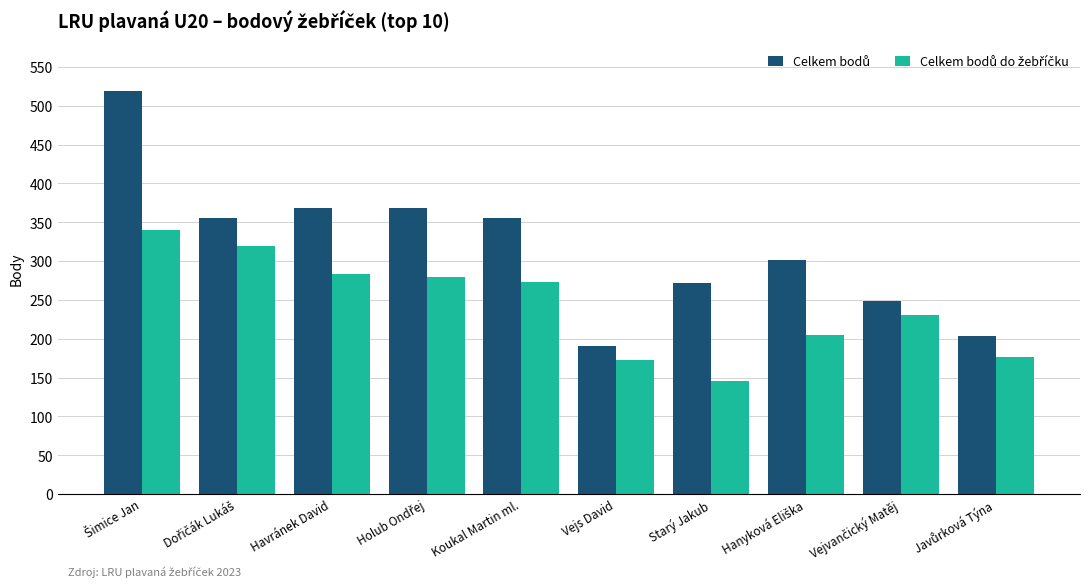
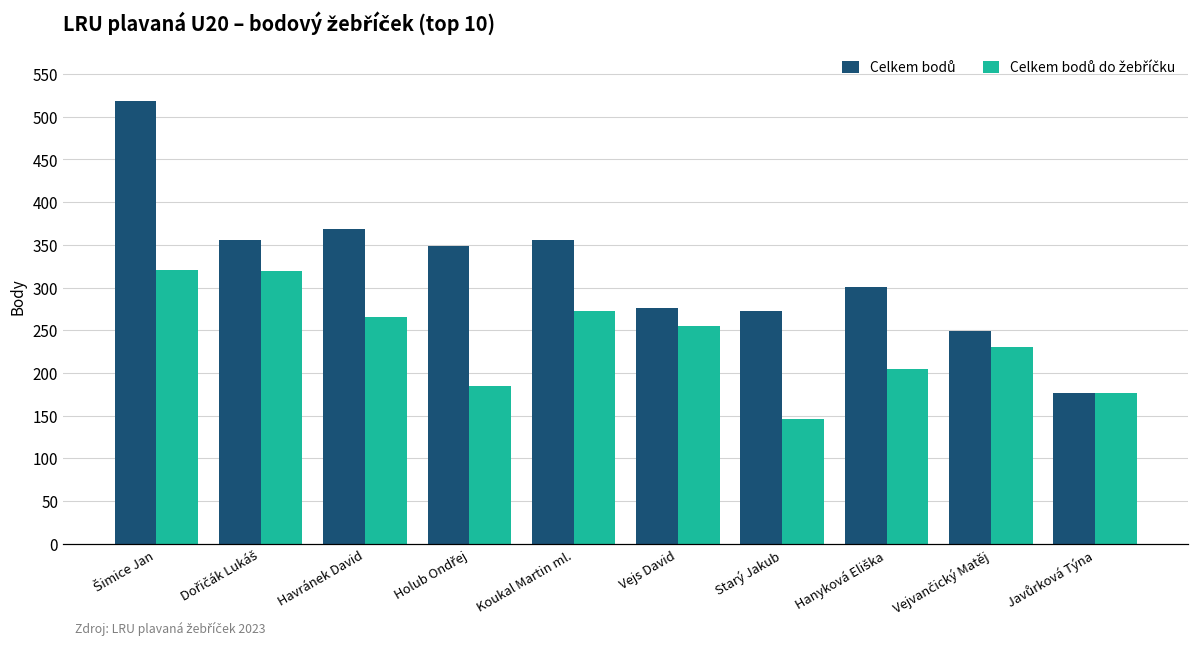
  {
    "Celkem bodů": {
      "Šimice Jan": 520,
      "Dořičák Lukáš": 360,
      "Havránek David": 370,
-     "Holub Ondřej": 370,
+     "Holub Ondřej": 350,
      "Koukal Martin ml.": 360,
-     "Vejs David": 190,
+     "Vejs David": 280,
      "Starý Jakub": 270,
      "Hanyková Eliška": 300,
      "Vejvančický Matěj": 250,
-     "Javůrková Týna": 200
+     "Javůrková Týna": 180
    },
    "Celkem bodů do žebříčku": {
-     "Šimice Jan": 340,
+     "Šimice Jan": 320,
      "Dořičák Lukáš": 320,
-     "Havránek David": 280,
-     "Holub Ondřej": 280,
+     "Havránek David": 270,
+     "Holub Ondřej": 190,
      "Koukal Martin ml.": 270,
-     "Vejs David": 170,
+     "Vejs David": 260,
      "Starý Jakub": 150,
      "Hanyková Eliška": 210,
      "Vejvančický Matěj": 230,
      "Javůrková Týna": 180
    }
  }
